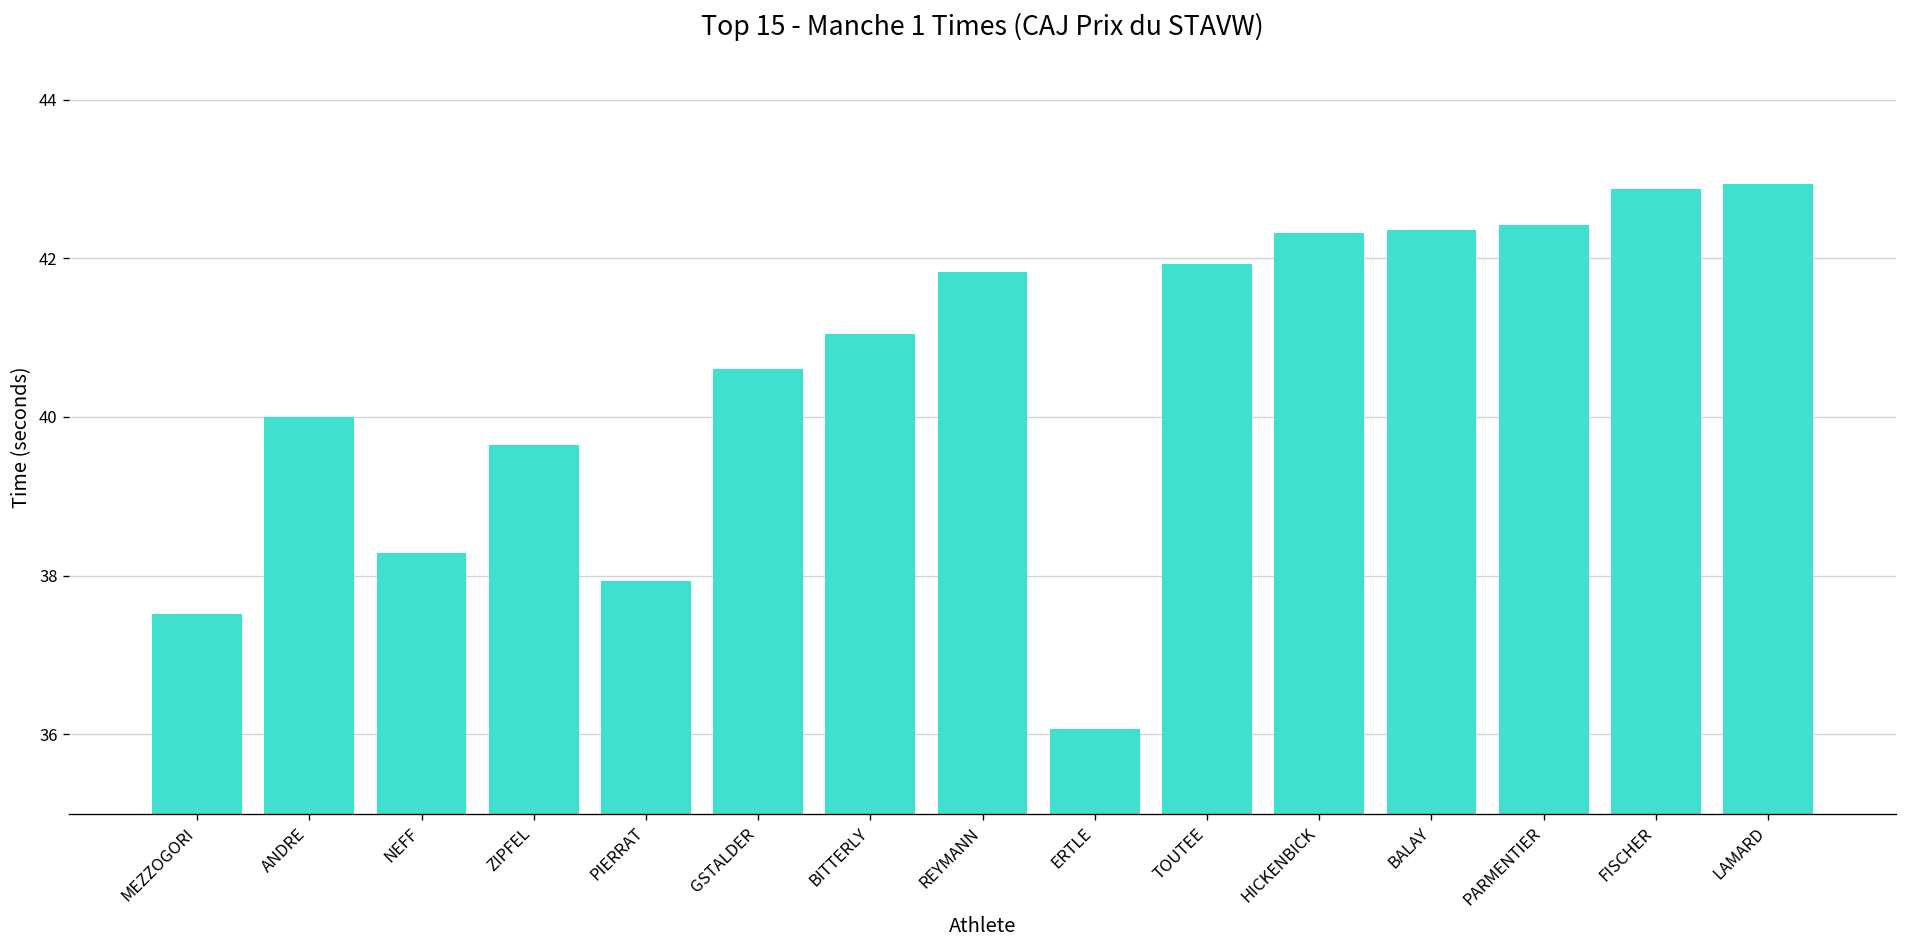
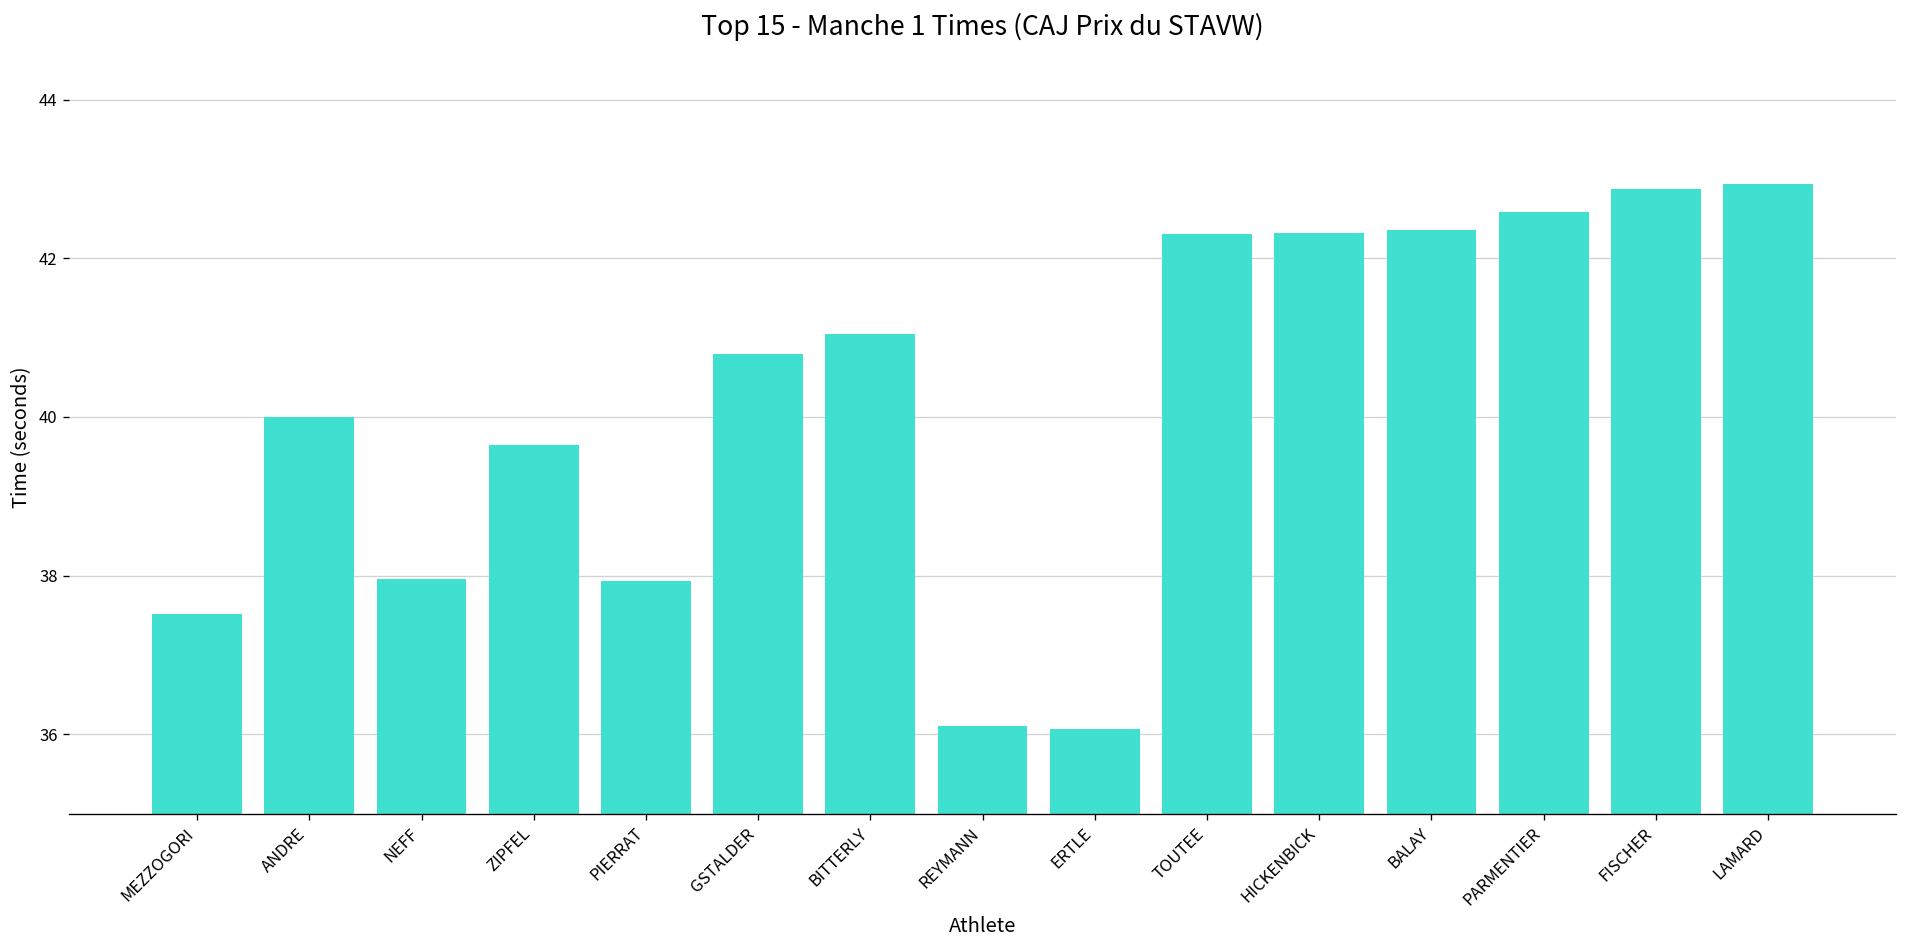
  {
    "MEZZOGORI": 37.5,
    "ANDRE": 40.0,
-   "NEFF": 38.3,
+   "NEFF": 38.0,
    "ZIPFEL": 39.6,
    "PIERRAT": 37.9,
-   "GSTALDER": 40.6,
+   "GSTALDER": 40.8,
    "BITTERLY": 41.0,
-   "REYMANN": 41.8,
+   "REYMANN": 36.1,
    "ERTLE": 36.1,
-   "TOUTEE": 41.9,
+   "TOUTEE": 42.3,
    "HICKENBICK": 42.3,
    "BALAY": 42.4,
-   "PARMENTIER": 42.4,
+   "PARMENTIER": 42.6,
    "FISCHER": 42.9,
    "LAMARD": 42.9
  }
